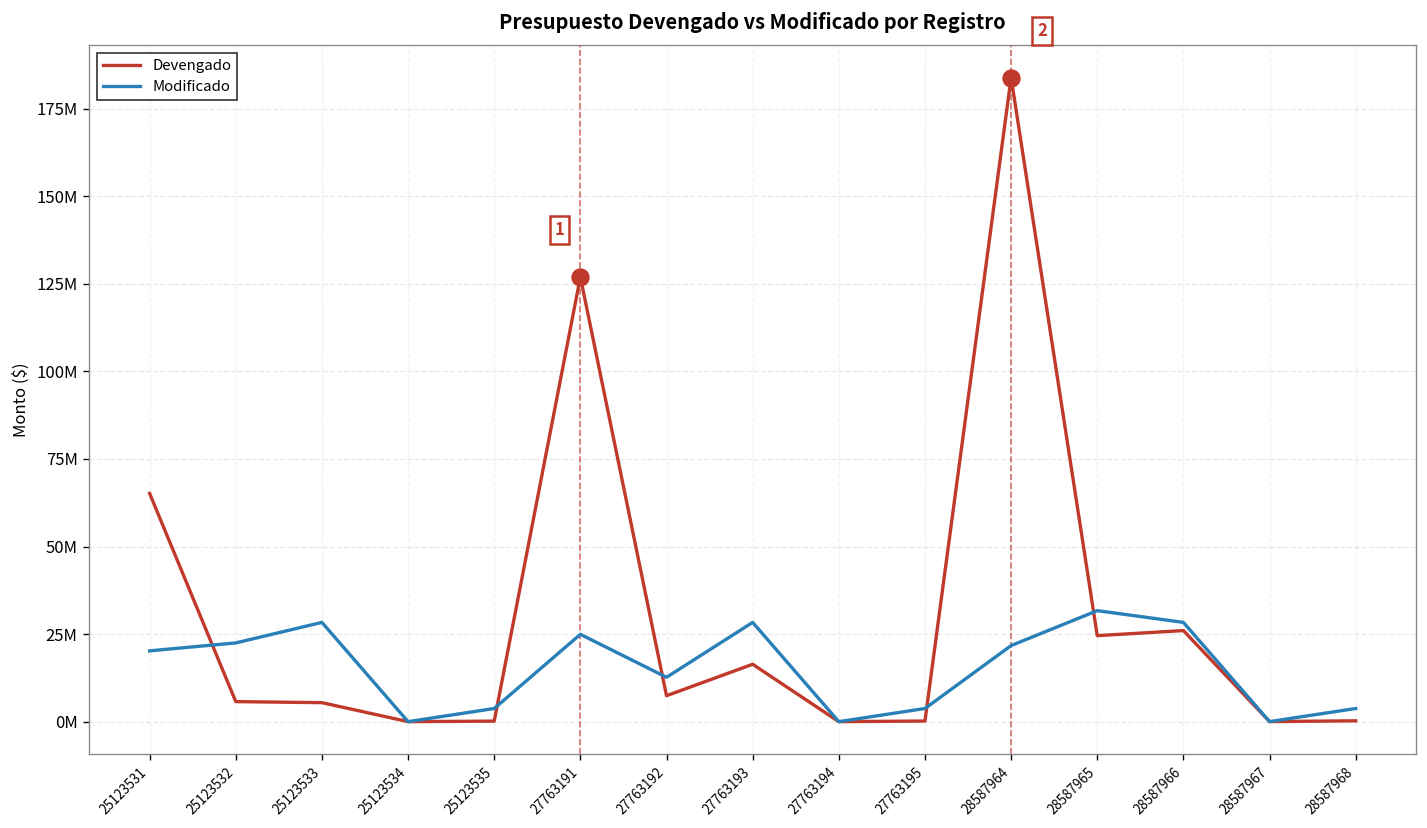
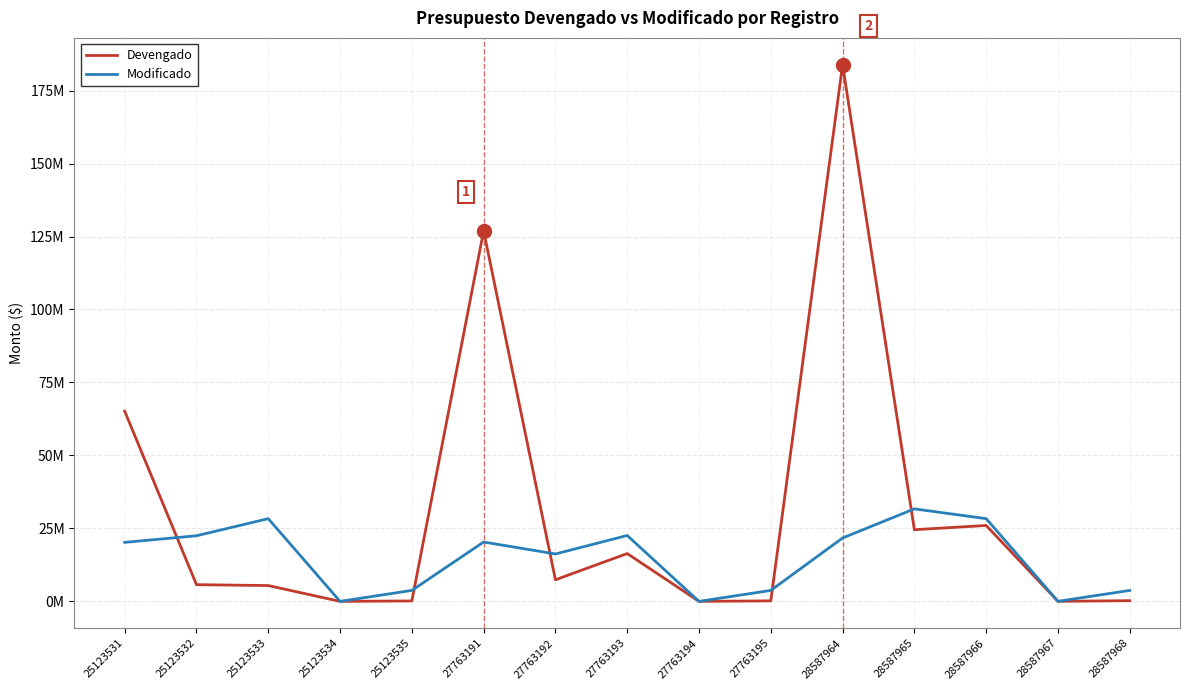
  {
    "Modificado": {
      "25123531": 20000000,
      "25123532": 22000000,
      "25123533": 28000000,
      "25123535": 4000000,
-     "27763191": 25000000,
-     "27763192": 13000000,
-     "27763193": 28000000,
+     "27763191": 20000000,
+     "27763192": 16000000,
+     "27763193": 23000000,
      "27763195": 4000000,
      "28587964": 22000000,
      "28587965": 32000000,
      "28587966": 28000000,
      "28587968": 4000000
    }
  }
